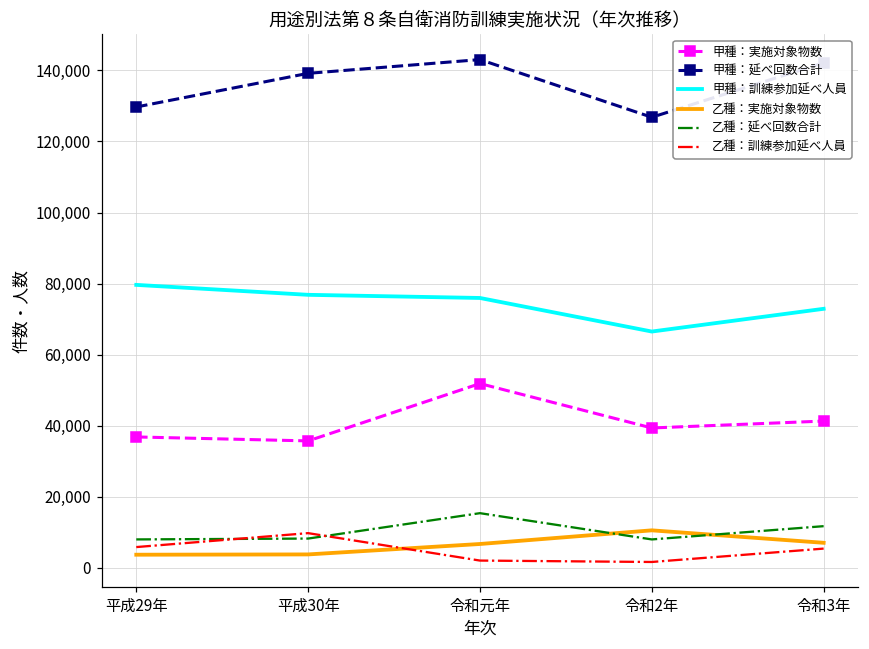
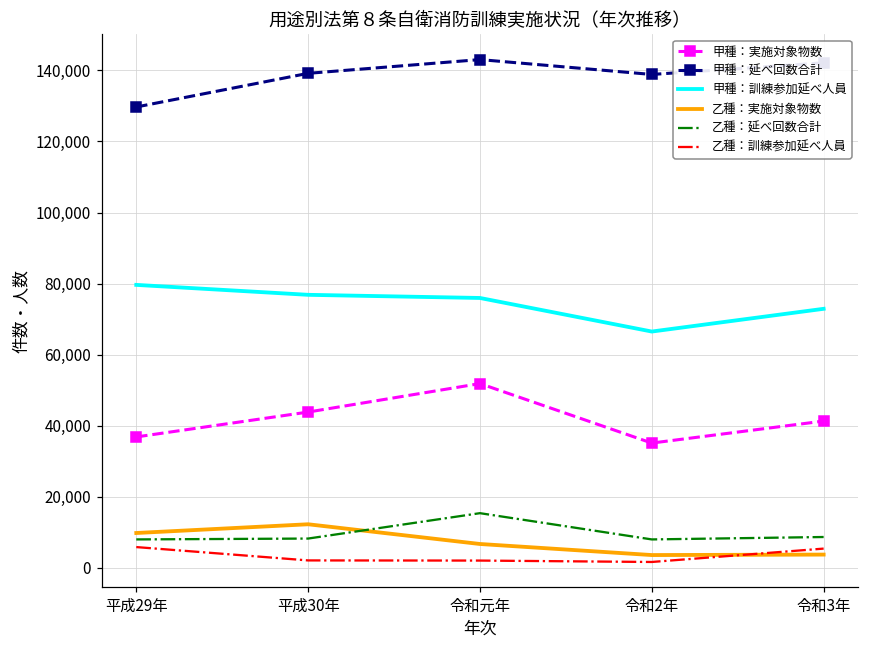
  {
    "甲種：実施対象物数": {
      "平成29年": "37,000",
-     "平成30年": "36,000",
+     "平成30年": "44,000",
      "令和元年": "52,000",
-     "令和2年": "39,000",
+     "令和2年": "35,000",
      "令和3年": "41,000"
    },
    "甲種：延べ回数合計": {
      "平成29年": "130,000",
      "平成30年": "139,000",
      "令和元年": "143,000",
-     "令和2年": "127,000"
+     "令和2年": "139,000"
    },
    "甲種：訓練参加延べ人員": {
      "平成29年": "80,000",
      "平成30年": "77,000",
      "令和元年": "76,000",
      "令和2年": "67,000",
      "令和3年": "73,000"
    },
    "乙種：実施対象物数": {
-     "平成29年": "4,000",
-     "平成30年": "4,000",
+     "平成29年": "10,000",
+     "平成30年": "12,000",
      "令和元年": "7,000",
-     "令和2年": "11,000",
-     "令和3年": "7,000"
+     "令和2年": "4,000",
+     "令和3年": "4,000"
    },
    "乙種：延べ回数合計": {
      "平成29年": "8,000",
      "平成30年": "8,000",
      "令和元年": "15,000",
      "令和2年": "8,000",
-     "令和3年": "12,000"
+     "令和3年": "9,000"
    },
    "乙種：訓練参加延べ人員": {
      "平成29年": "6,000",
-     "平成30年": "10,000",
+     "平成30年": "2,000",
      "令和元年": "2,000",
      "令和2年": "2,000",
      "令和3年": "5,000"
    }
  }
